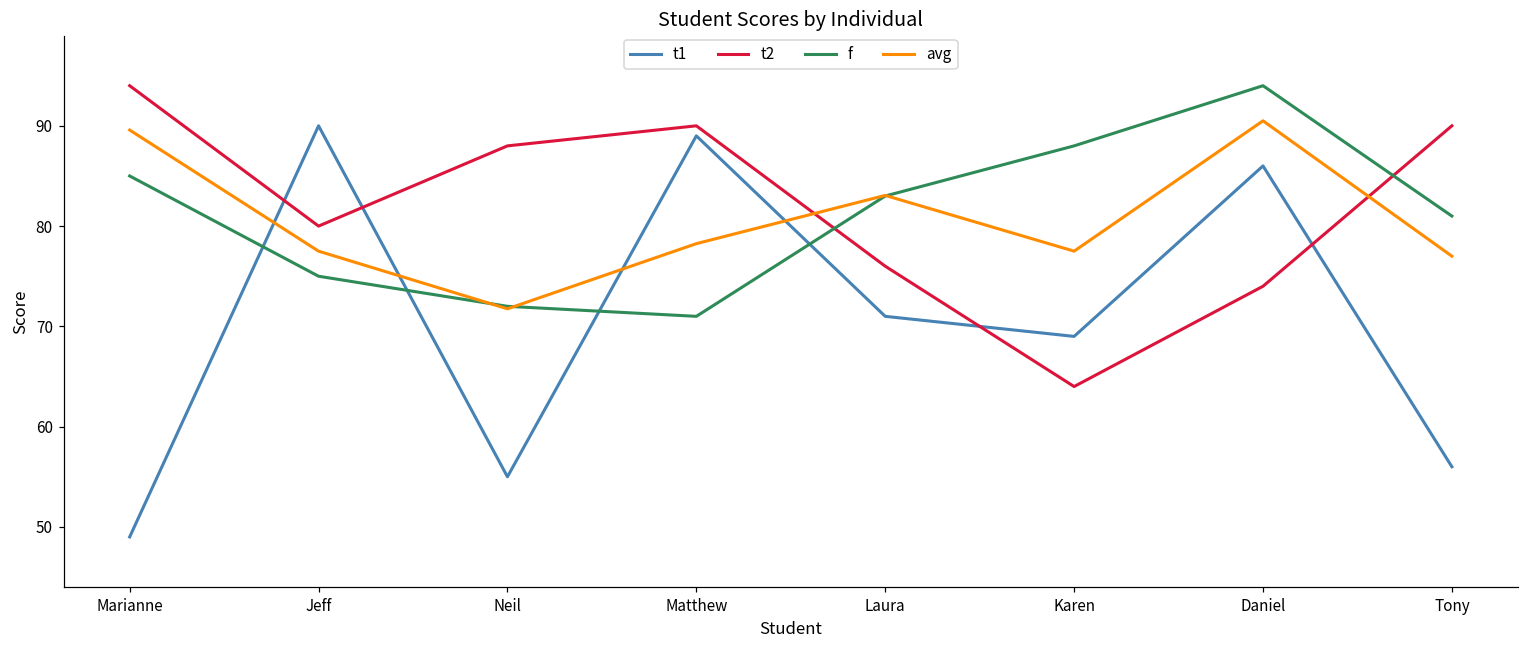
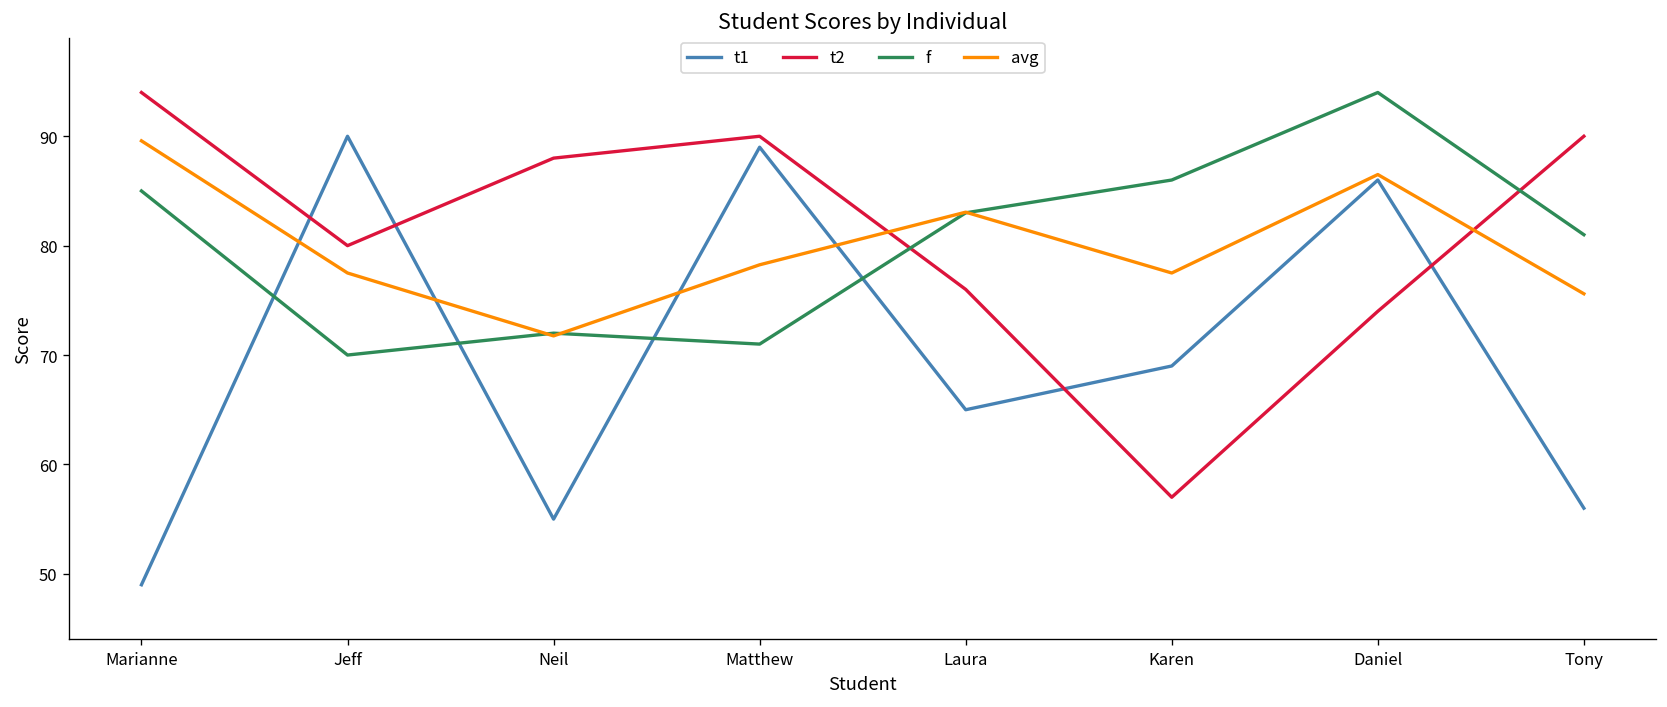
  {
    "t1": {
      "Marianne": 49,
      "Jeff": 90,
      "Neil": 55,
      "Matthew": 89,
-     "Laura": 71,
+     "Laura": 65,
      "Karen": 69,
      "Daniel": 86,
      "Tony": 56
    },
    "t2": {
      "Marianne": 94,
      "Jeff": 80,
      "Neil": 88,
      "Matthew": 90,
      "Laura": 76,
-     "Karen": 64,
+     "Karen": 57,
      "Daniel": 74,
      "Tony": 90
    },
    "f": {
      "Marianne": 85,
-     "Jeff": 75,
+     "Jeff": 70,
      "Matthew": 71,
-     "Karen": 88,
+     "Karen": 86,
      "Daniel": 94,
      "Tony": 81
    },
    "avg": {
      "Marianne": 90,
      "Jeff": 78,
      "Matthew": 78,
      "Karen": 78,
-     "Daniel": 91,
-     "Tony": 77
+     "Daniel": 87,
+     "Tony": 76
    }
  }
